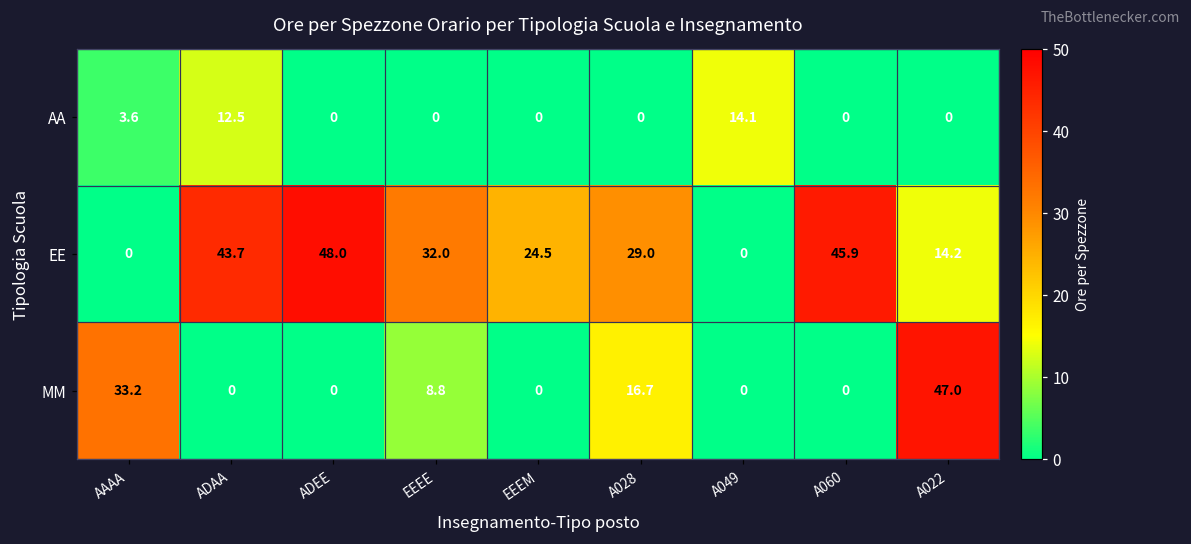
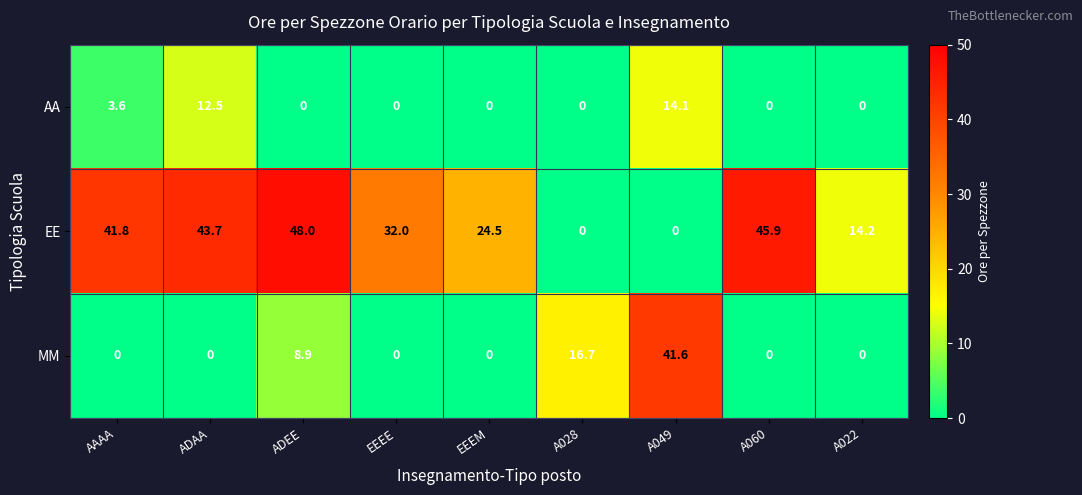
  {
    "AA": {
      "AAAA": 3.6,
      "ADAA": 12.5,
      "ADEE": 0,
      "EEEE": 0,
      "EEEM": 0,
      "A028": 0,
      "A049": 14.1,
      "A060": 0,
      "A022": 0
    },
    "EE": {
-     "AAAA": 0,
+     "AAAA": 41.8,
      "ADAA": 43.7,
      "ADEE": 48.0,
      "EEEE": 32.0,
      "EEEM": 24.5,
-     "A028": 29.0,
+     "A028": 0,
      "A049": 0,
      "A060": 45.9,
      "A022": 14.2
    },
    "MM": {
-     "AAAA": 33.2,
+     "AAAA": 0,
      "ADAA": 0,
-     "ADEE": 0,
-     "EEEE": 8.8,
+     "ADEE": 8.9,
+     "EEEE": 0,
      "EEEM": 0,
      "A028": 16.7,
-     "A049": 0,
+     "A049": 41.6,
      "A060": 0,
-     "A022": 47.0
+     "A022": 0
    }
  }
